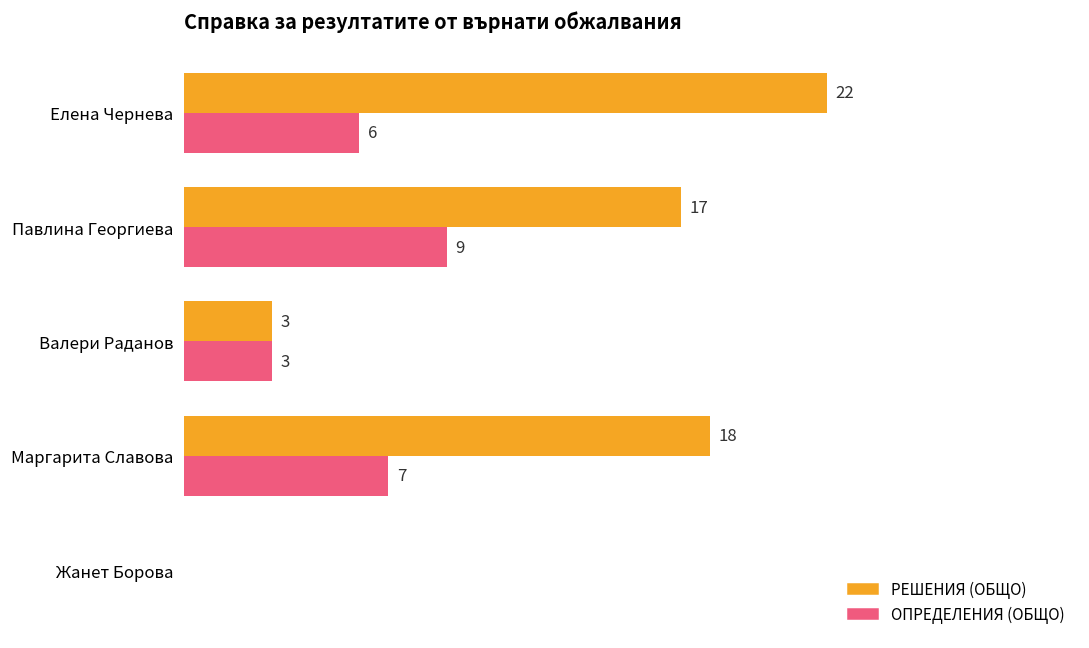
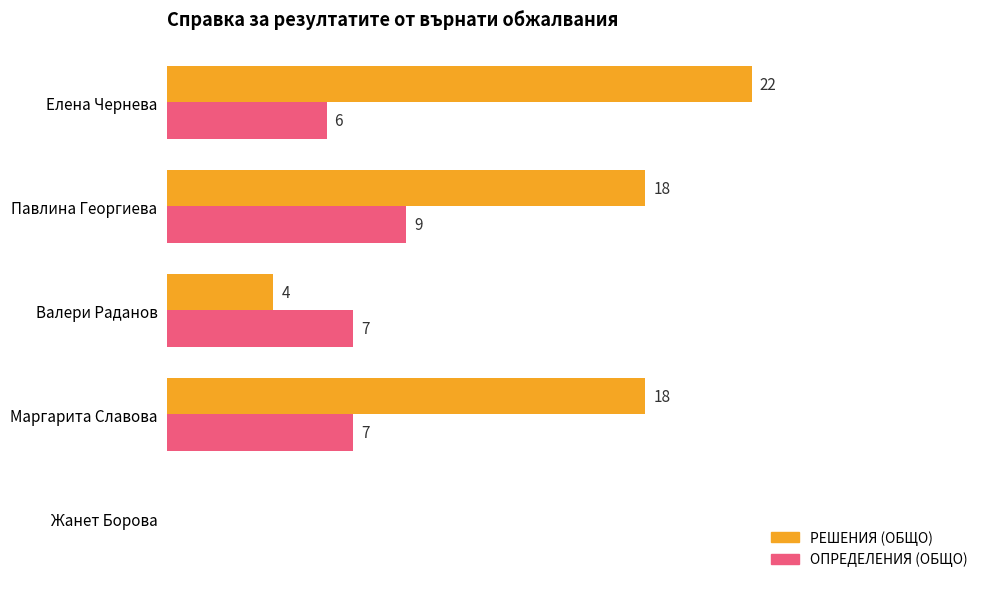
  {
    "РЕШЕНИЯ (ОБЩО)": {
      "Елена Чернева": 22,
-     "Павлина Георгиева": 17,
-     "Валери Раданов": 3,
+     "Павлина Георгиева": 18,
+     "Валери Раданов": 4,
      "Маргарита Славова": 18
    },
    "ОПРЕДЕЛЕНИЯ (ОБЩО)": {
      "Елена Чернева": 6,
      "Павлина Георгиева": 9,
-     "Валери Раданов": 3,
+     "Валери Раданов": 7,
      "Маргарита Славова": 7
    }
  }
